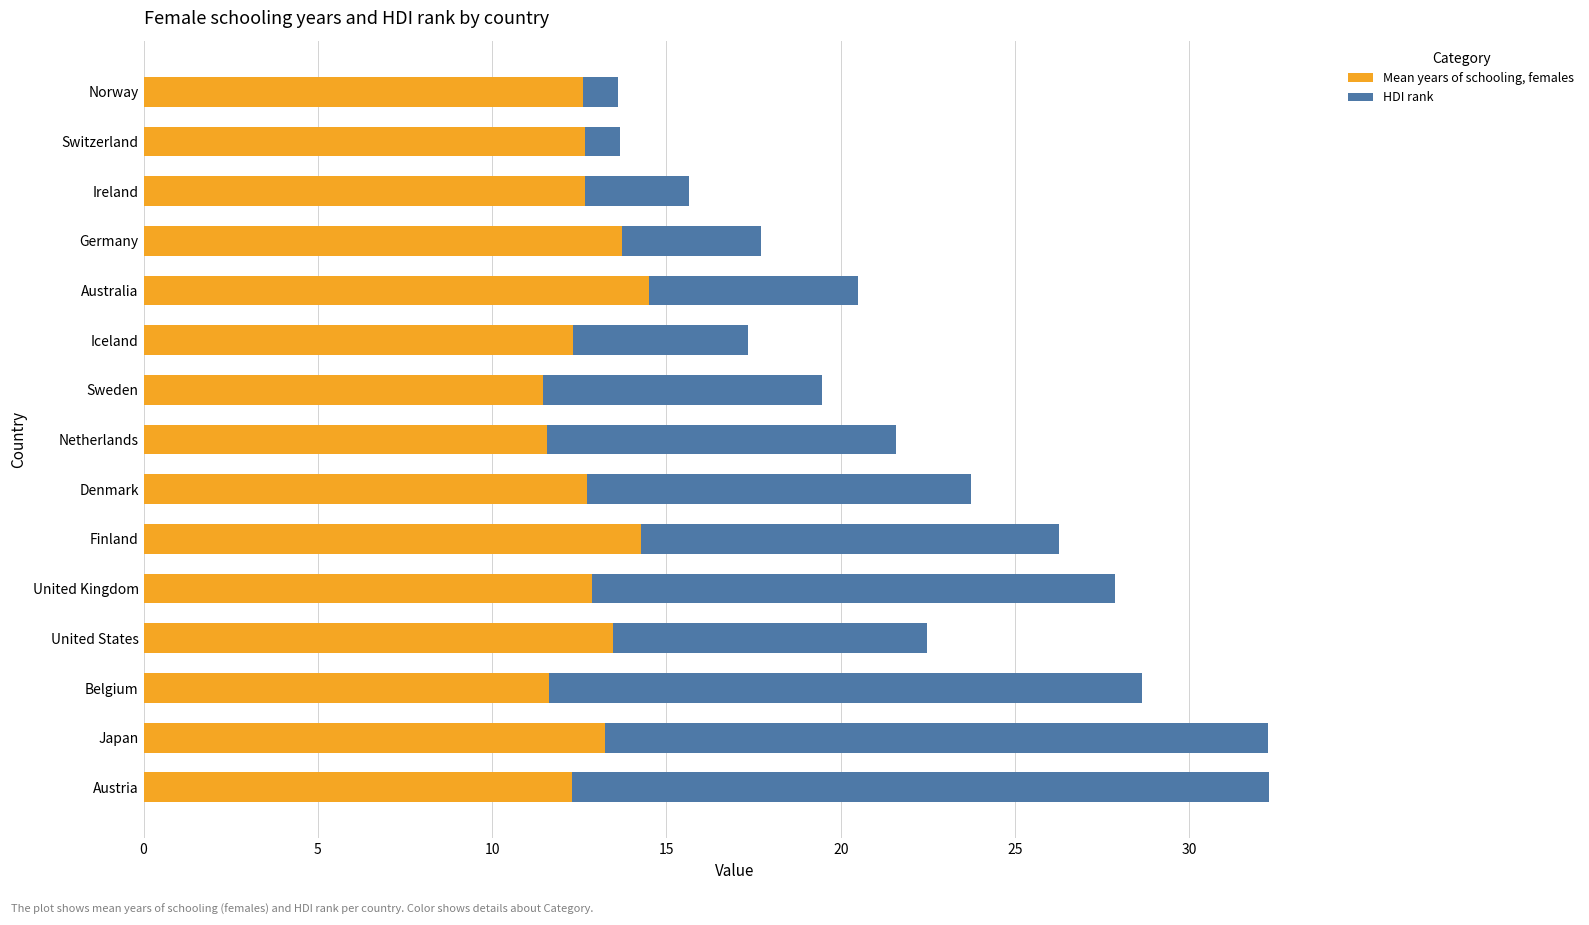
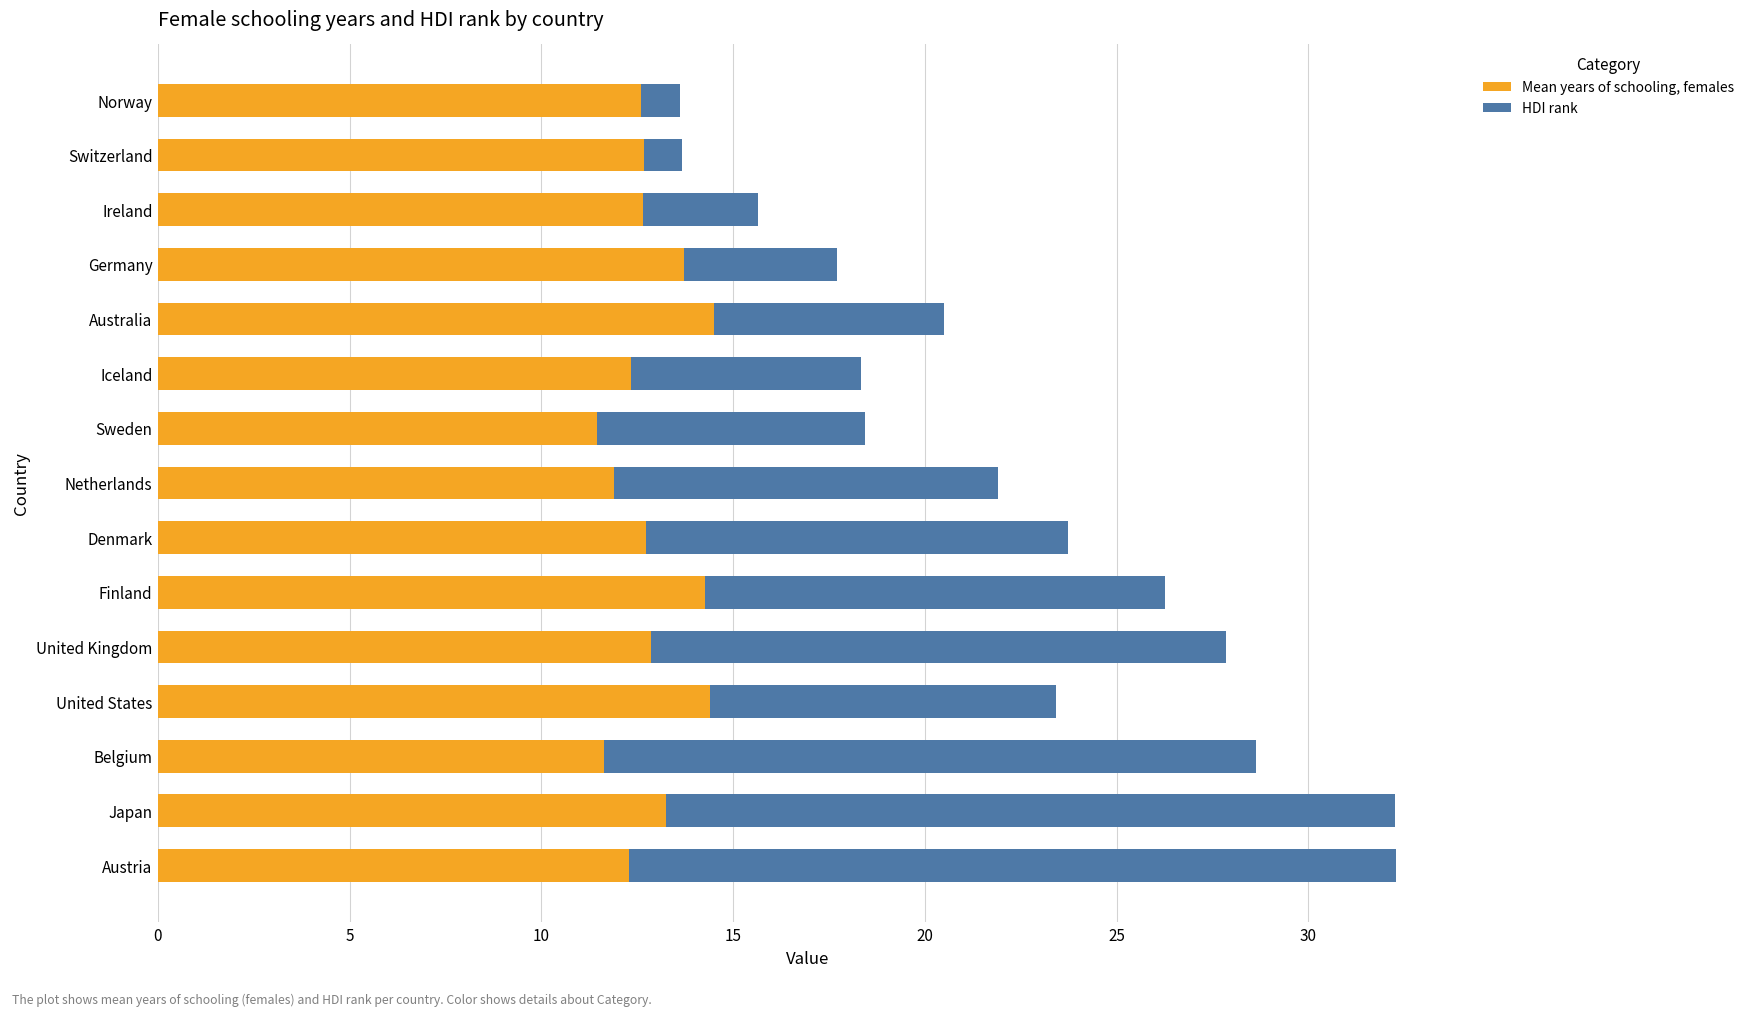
  {
    "Mean years of schooling, females": {
      "Norway": 12.6,
      "Switzerland": 12.7,
      "Ireland": 12.7,
      "Germany": 13.7,
      "Australia": 14.5,
      "Iceland": 12.3,
      "Sweden": 11.5,
-     "Netherlands": 11.6,
+     "Netherlands": 11.9,
      "Denmark": 12.7,
      "Finland": 14.3,
      "United Kingdom": 12.9,
-     "United States": 13.5,
+     "United States": 14.4,
      "Belgium": 11.6,
      "Japan": 13.2,
      "Austria": 12.3
    },
    "HDI rank": {
      "Norway": 1,
      "Switzerland": 1,
      "Ireland": 3,
      "Germany": 4,
      "Australia": 6,
-     "Iceland": 5,
-     "Sweden": 8,
+     "Iceland": 6,
+     "Sweden": 7,
      "Netherlands": 10,
      "Denmark": 11,
      "Finland": 12,
      "United Kingdom": 15,
      "United States": 9,
      "Belgium": 17,
      "Japan": 19,
      "Austria": 20
    }
  }
